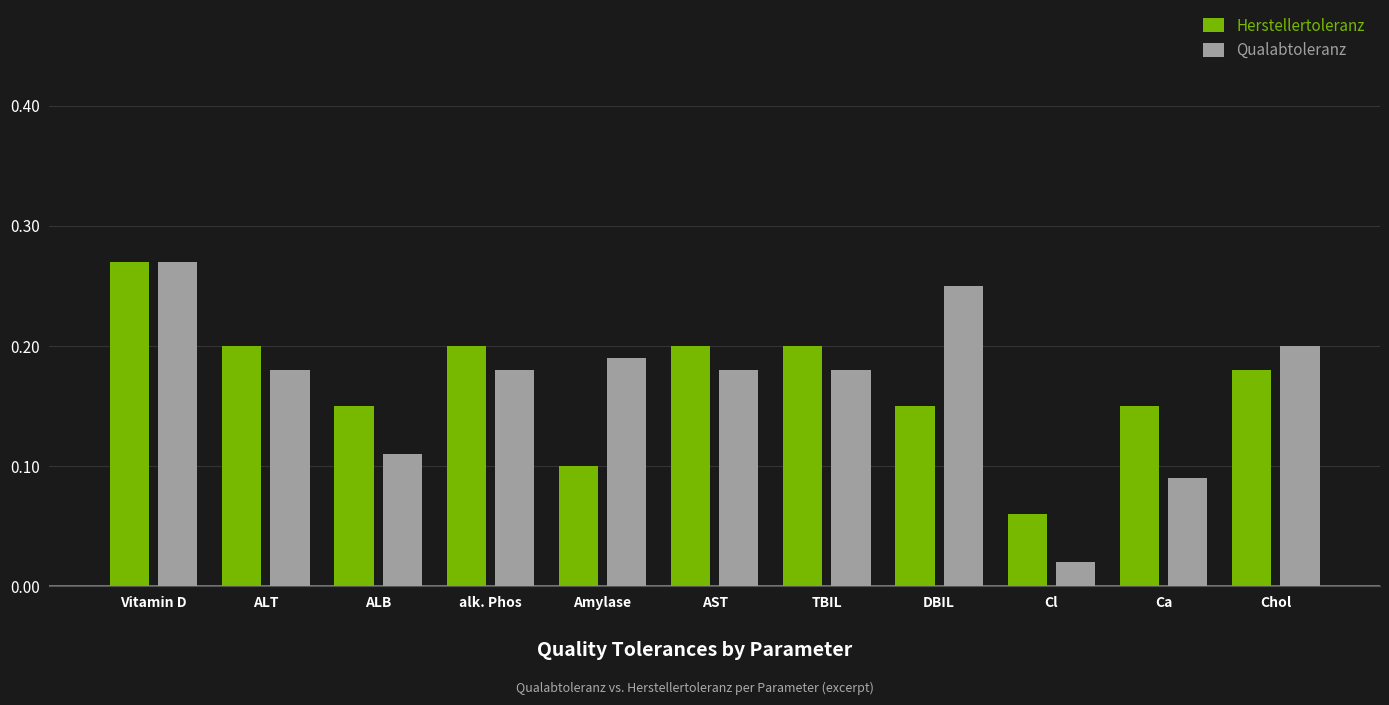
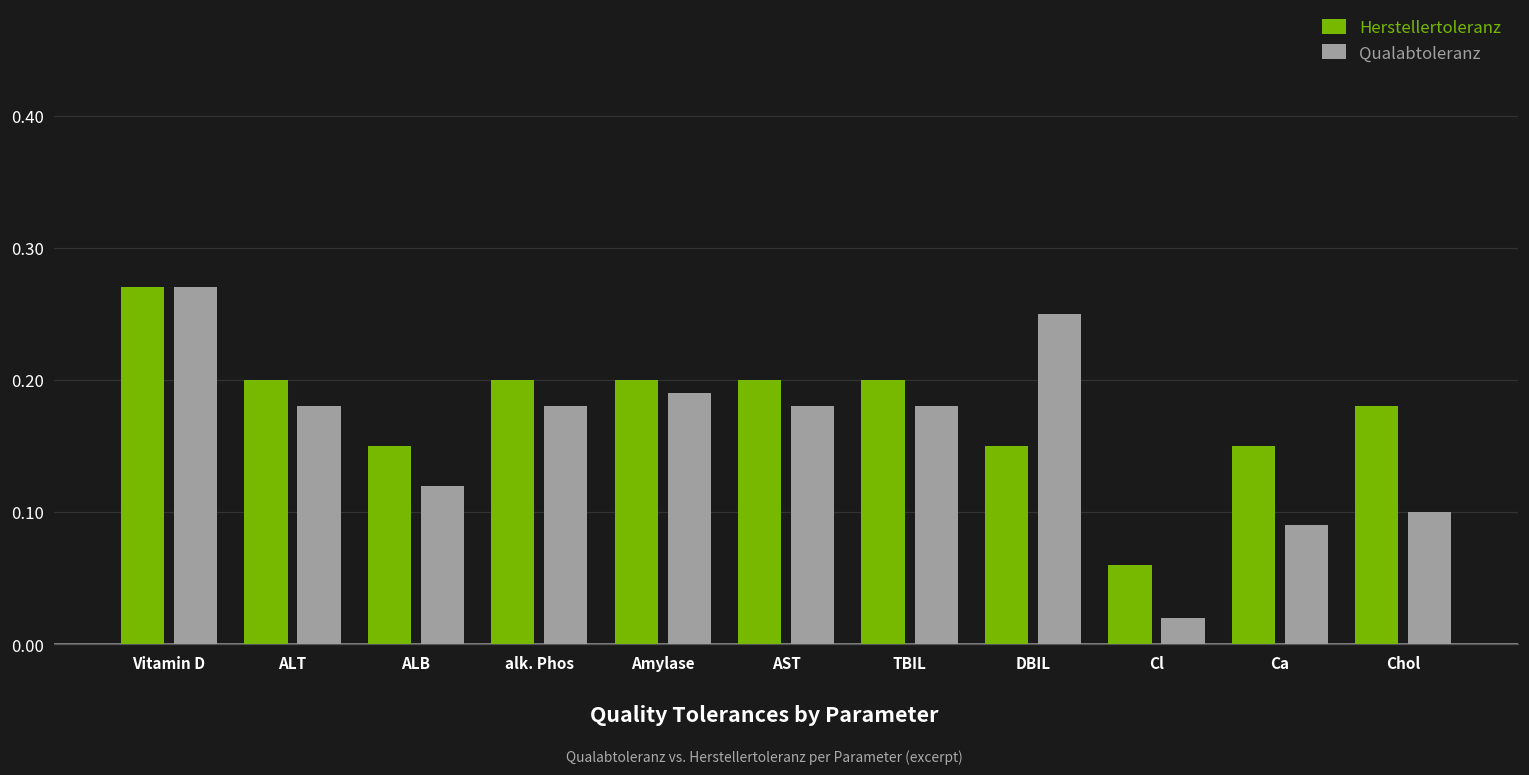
  {
    "Herstellertoleranz": {
      "Vitamin D": 0.270,
      "ALT": 0.2,
      "ALB": 0.150,
      "alk. Phos": 0.2,
-     "Amylase": 0.1,
+     "Amylase": 0.2,
      "AST": 0.2,
      "TBIL": 0.2,
      "DBIL": 0.150,
      "Cl": 0.060,
      "Ca": 0.150,
      "Chol": 0.180
    },
    "Qualabtoleranz": {
      "Vitamin D": 0.27,
      "ALT": 0.18,
-     "ALB": 0.11,
+     "ALB": 0.12,
      "alk. Phos": 0.18,
      "Amylase": 0.19,
      "AST": 0.18,
      "TBIL": 0.18,
      "DBIL": 0.25,
      "Cl": 0.02,
      "Ca": 0.09,
-     "Chol": 0.2
+     "Chol": 0.1
    }
  }
